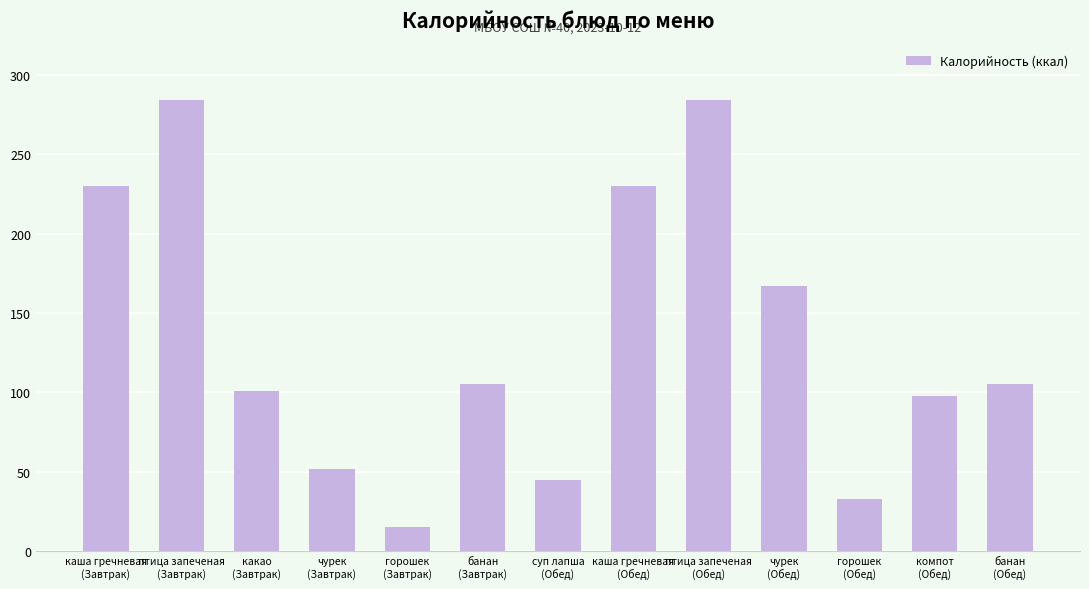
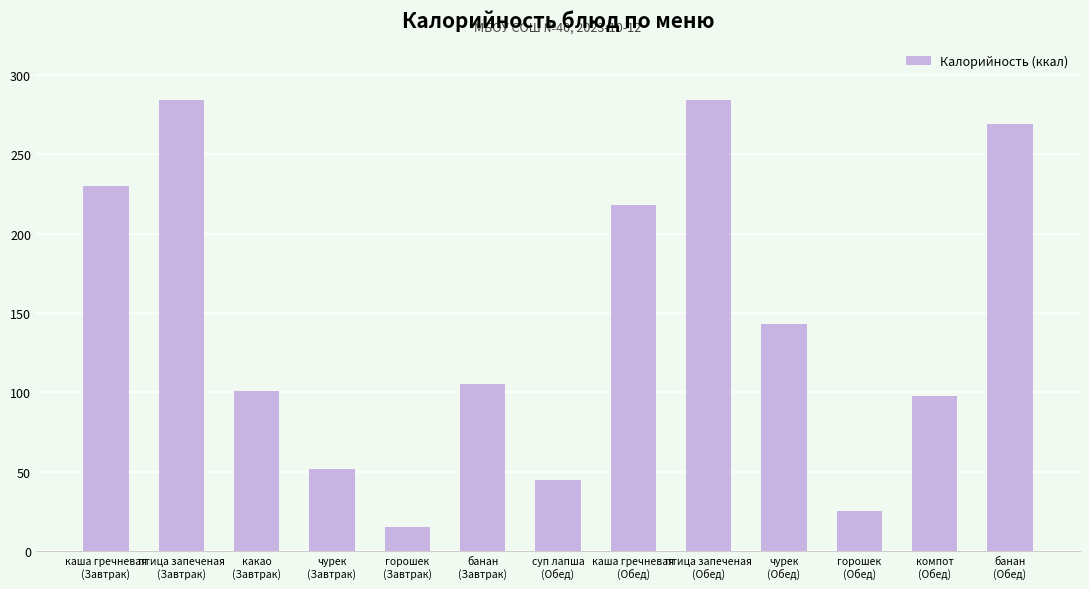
  {
    "каша гречневая (Завтрак)": 230,
    "птица запеченая (Завтрак)": 284,
    "какао (Завтрак)": 101,
    "чурек (Завтрак)": 52,
    "горошек (Завтрак)": 15,
    "банан (Завтрак)": 105,
    "суп лапша (Обед)": 45,
-   "каша гречневая (Обед)": 230,
+   "каша гречневая (Обед)": 218,
    "птица запеченая (Обед)": 284,
-   "чурек (Обед)": 167,
-   "горошек (Обед)": 33,
+   "чурек (Обед)": 143,
+   "горошек (Обед)": 25,
    "компот (Обед)": 98,
-   "банан (Обед)": 105
+   "банан (Обед)": 269
  }
